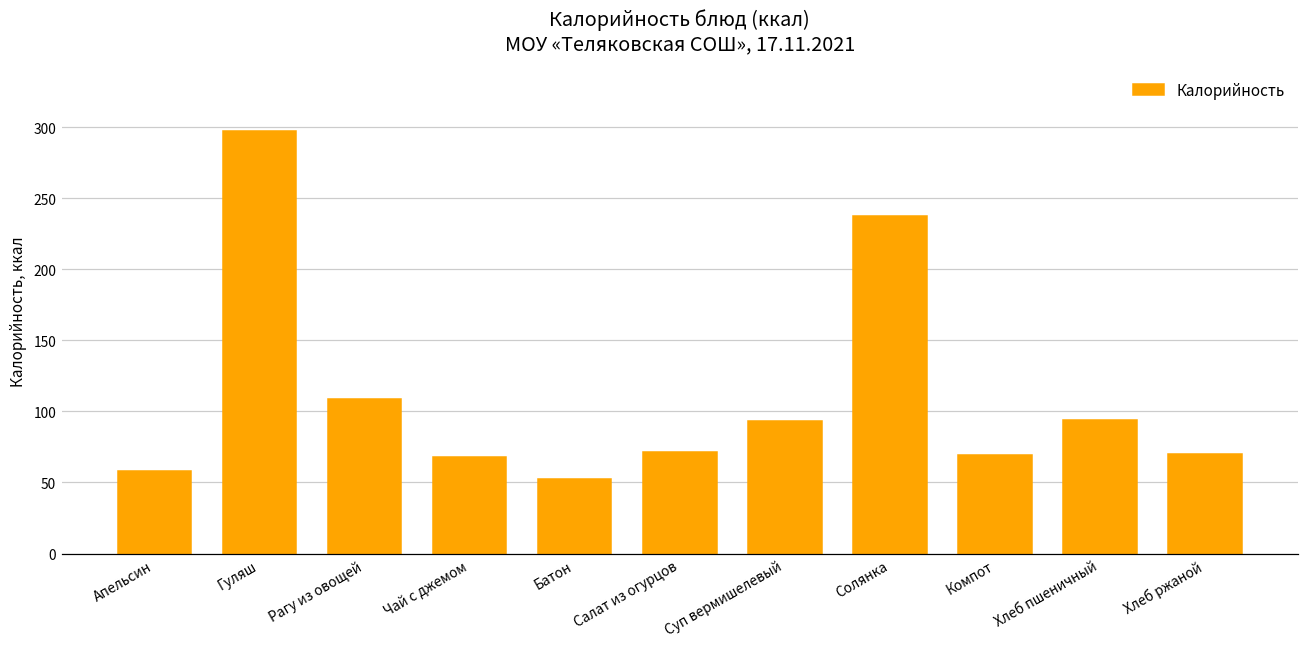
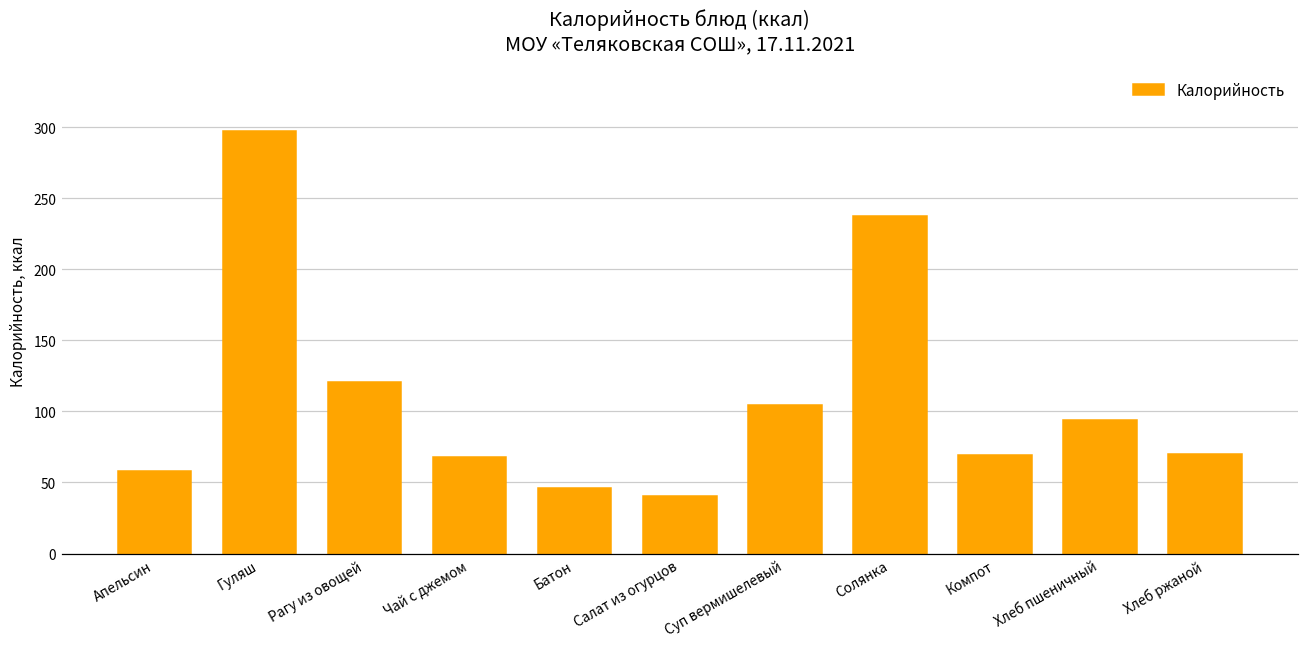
  {
    "Апельсин": 58,
    "Гуляш": 297,
-   "Рагу из овощей": 109,
+   "Рагу из овощей": 121,
    "Чай с джемом": 68,
-   "Батон": 52,
-   "Салат из огурцов": 71,
-   "Суп вермишелевый": 93,
+   "Батон": 46,
+   "Салат из огурцов": 40,
+   "Суп вермишелевый": 105,
    "Солянка": 237,
    "Компот": 69,
    "Хлеб пшеничный": 94,
    "Хлеб ржаной": 70
  }
